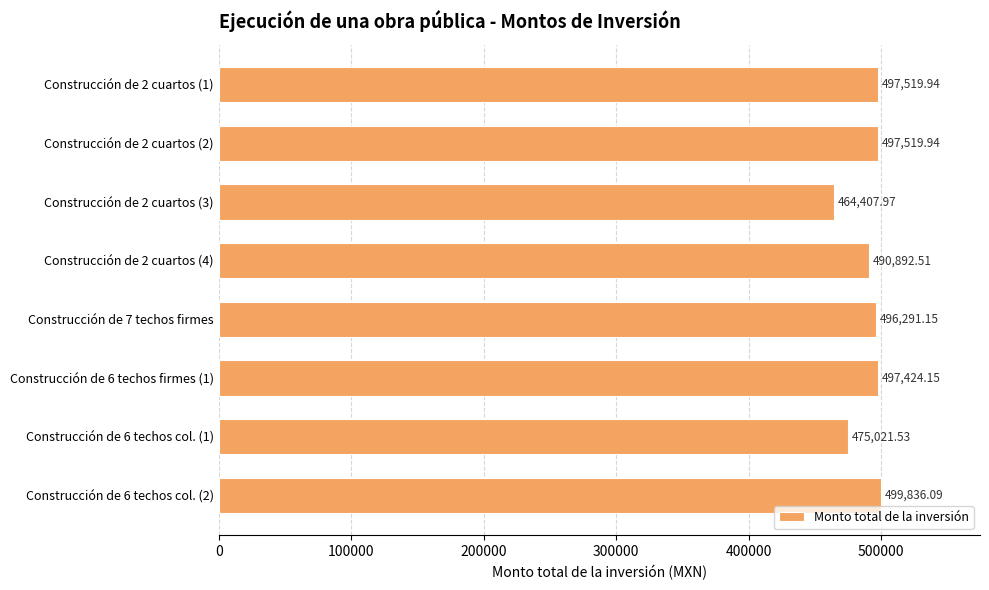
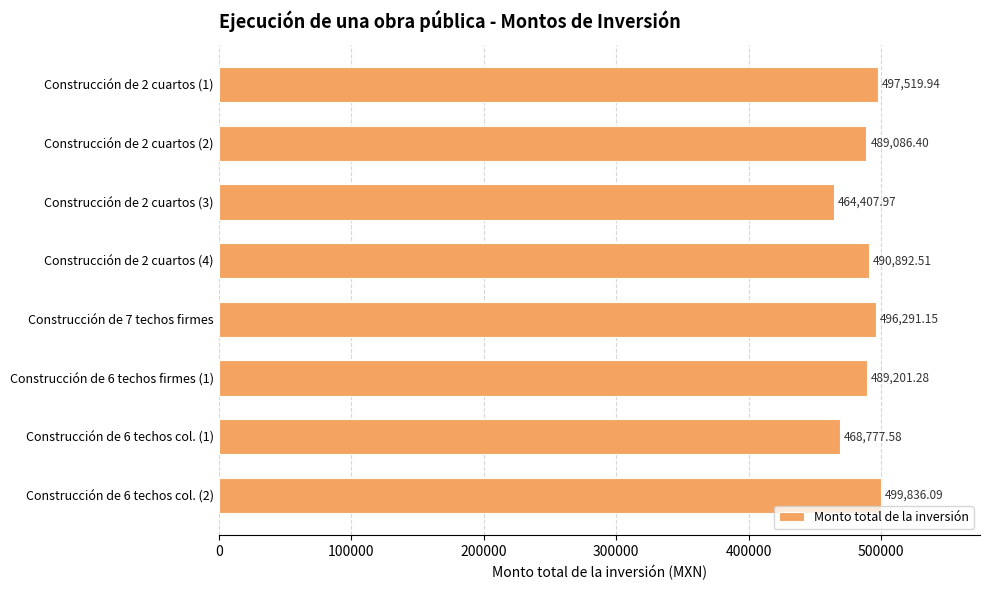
  {
    "Construcción de 2 cuartos (1)": "497,519.94",
-   "Construcción de 2 cuartos (2)": "497,519.94",
+   "Construcción de 2 cuartos (2)": "489,086.40",
    "Construcción de 2 cuartos (3)": "464,407.97",
    "Construcción de 2 cuartos (4)": "490,892.51",
    "Construcción de 7 techos firmes": "496,291.15",
-   "Construcción de 6 techos firmes (1)": "497,424.15",
-   "Construcción de 6 techos col. (1)": "475,021.53",
+   "Construcción de 6 techos firmes (1)": "489,201.28",
+   "Construcción de 6 techos col. (1)": "468,777.58",
    "Construcción de 6 techos col. (2)": "499,836.09"
  }
